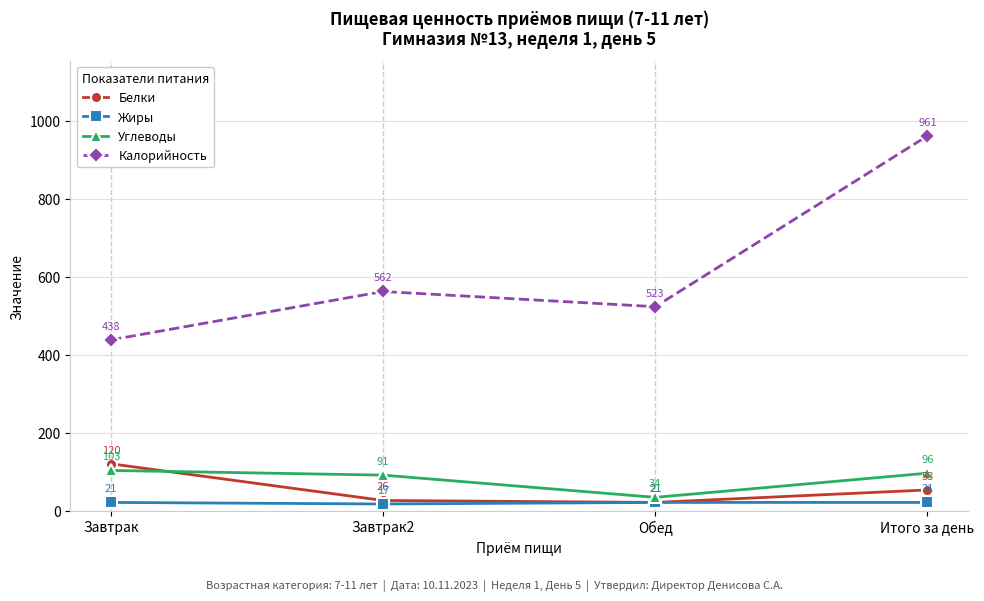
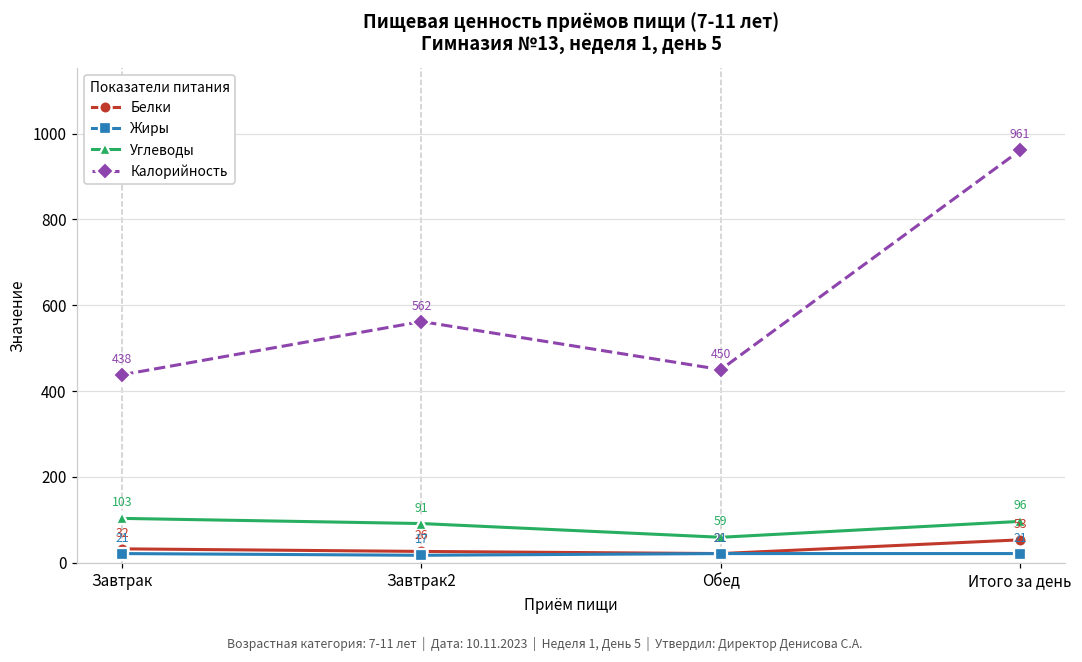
  {
    "Белки": {
-     "Завтрак": 120
+     "Завтрак": 32
    },
    "Жиры": {
      "Завтрак": 21
    },
    "Углеводы": {
      "Завтрак2": 91,
-     "Обед": 34,
+     "Обед": 59,
      "Итого за день": 96
    },
    "Калорийность": {
      "Завтрак": 438,
      "Завтрак2": 562,
-     "Обед": 523,
+     "Обед": 450,
      "Итого за день": 961
    }
  }
